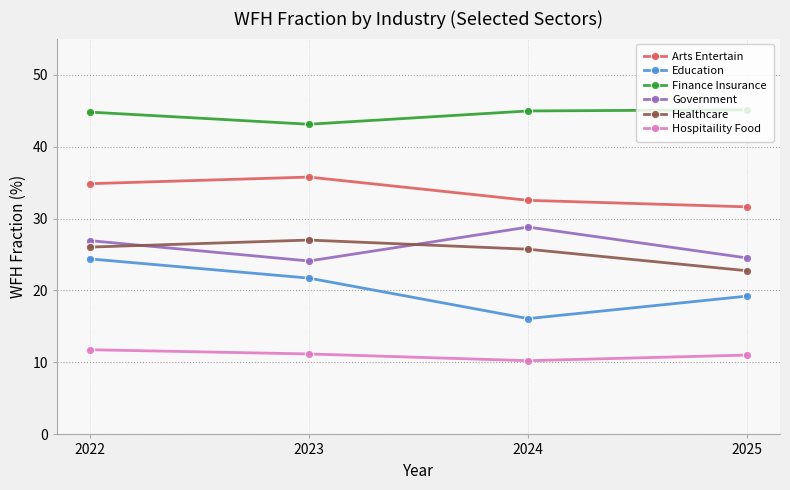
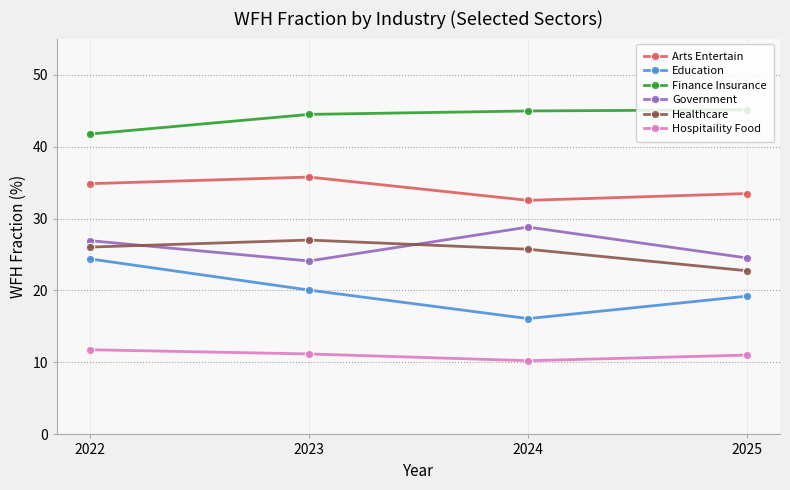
  {
    "Arts Entertain": {
      "2022": 35,
      "2023": 36,
      "2024": 33,
-     "2025": 32
+     "2025": 33
    },
    "Education": {
      "2022": 24,
-     "2023": 22,
+     "2023": 20,
      "2024": 16,
      "2025": 19
    },
    "Finance Insurance": {
-     "2022": 45,
-     "2023": 43,
+     "2022": 42,
+     "2023": 44,
      "2024": 45
    },
    "Government": {
      "2022": 27,
      "2023": 24,
      "2024": 29,
      "2025": 25
    },
    "Healthcare": {
      "2022": 26,
      "2023": 27,
      "2024": 26,
      "2025": 23
    },
    "Hospitaility Food": {
      "2022": 12,
      "2023": 11,
      "2024": 10,
      "2025": 11
    }
  }
